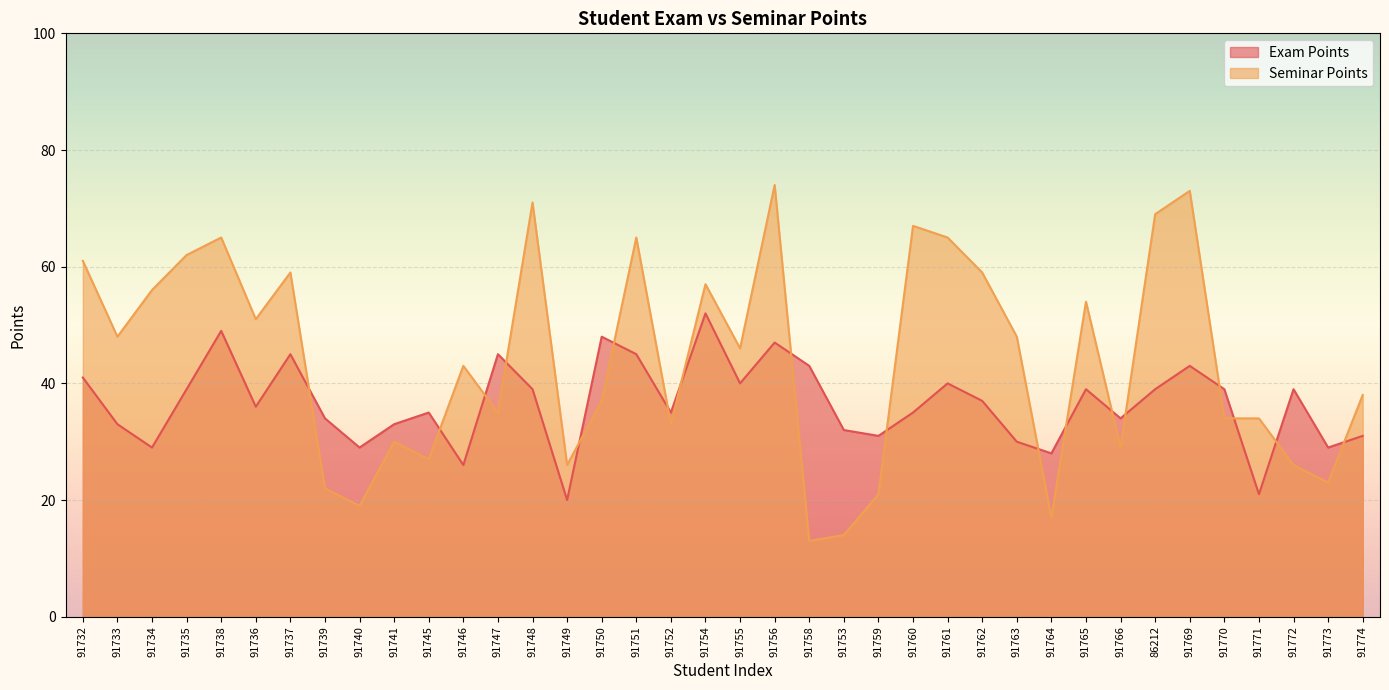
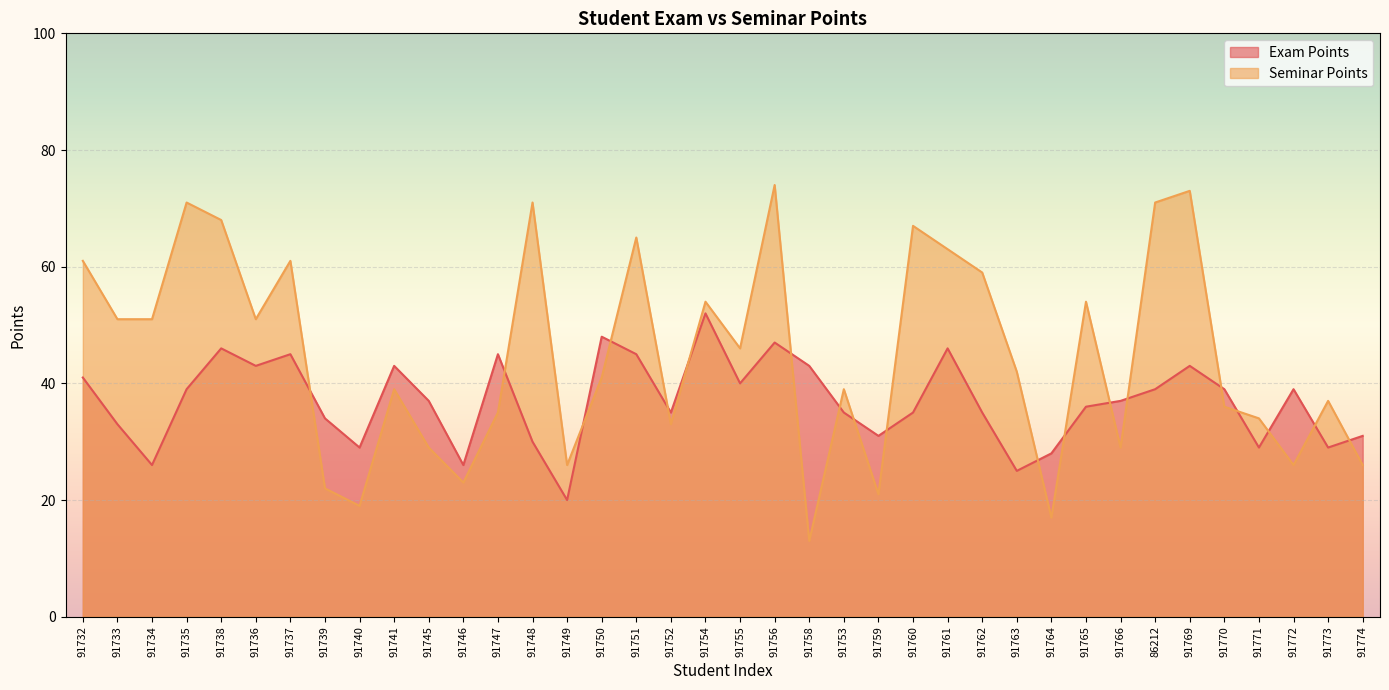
  {
    "Exam Points": {
      "91732": 41,
      "91733": 33,
-     "91734": 29,
+     "91734": 26,
      "91735": 39,
-     "91738": 49,
-     "91736": 36,
+     "91738": 46,
+     "91736": 43,
      "91737": 45,
      "91739": 34,
      "91740": 29,
-     "91741": 33,
-     "91745": 35,
+     "91741": 43,
+     "91745": 37,
      "91746": 26,
      "91747": 45,
-     "91748": 39,
+     "91748": 30,
      "91749": 20,
      "91750": 48,
      "91751": 45,
      "91752": 35,
      "91754": 52,
      "91755": 40,
      "91756": 47,
      "91758": 43,
-     "91753": 32,
+     "91753": 35,
      "91759": 31,
      "91760": 35,
-     "91761": 40,
-     "91762": 37,
-     "91763": 30,
+     "91761": 46,
+     "91762": 35,
+     "91763": 25,
      "91764": 28,
-     "91765": 39,
-     "91766": 34,
+     "91765": 36,
+     "91766": 37,
      "86212": 39,
      "91769": 43,
      "91770": 39,
-     "91771": 21,
+     "91771": 29,
      "91772": 39,
      "91773": 29,
      "91774": 31
    },
    "Seminar Points": {
      "91732": 61,
-     "91733": 48,
-     "91734": 56,
-     "91735": 62,
-     "91738": 65,
+     "91733": 51,
+     "91734": 51,
+     "91735": 71,
+     "91738": 68,
      "91736": 51,
-     "91737": 59,
+     "91737": 61,
      "91739": 22,
      "91740": 19,
-     "91741": 30,
-     "91745": 27,
-     "91746": 43,
+     "91741": 39,
+     "91745": 29,
+     "91746": 23,
      "91747": 35,
      "91748": 71,
      "91749": 26,
-     "91750": 37,
+     "91750": 41,
      "91751": 65,
      "91752": 33,
-     "91754": 57,
+     "91754": 54,
      "91755": 46,
      "91756": 74,
      "91758": 13,
-     "91753": 14,
+     "91753": 39,
      "91759": 21,
      "91760": 67,
-     "91761": 65,
+     "91761": 63,
      "91762": 59,
-     "91763": 48,
+     "91763": 42,
      "91764": 17,
      "91765": 54,
      "91766": 29,
-     "86212": 69,
+     "86212": 71,
      "91769": 73,
-     "91770": 34,
+     "91770": 36,
      "91771": 34,
      "91772": 26,
-     "91773": 23,
-     "91774": 38
+     "91773": 37,
+     "91774": 26
    }
  }
